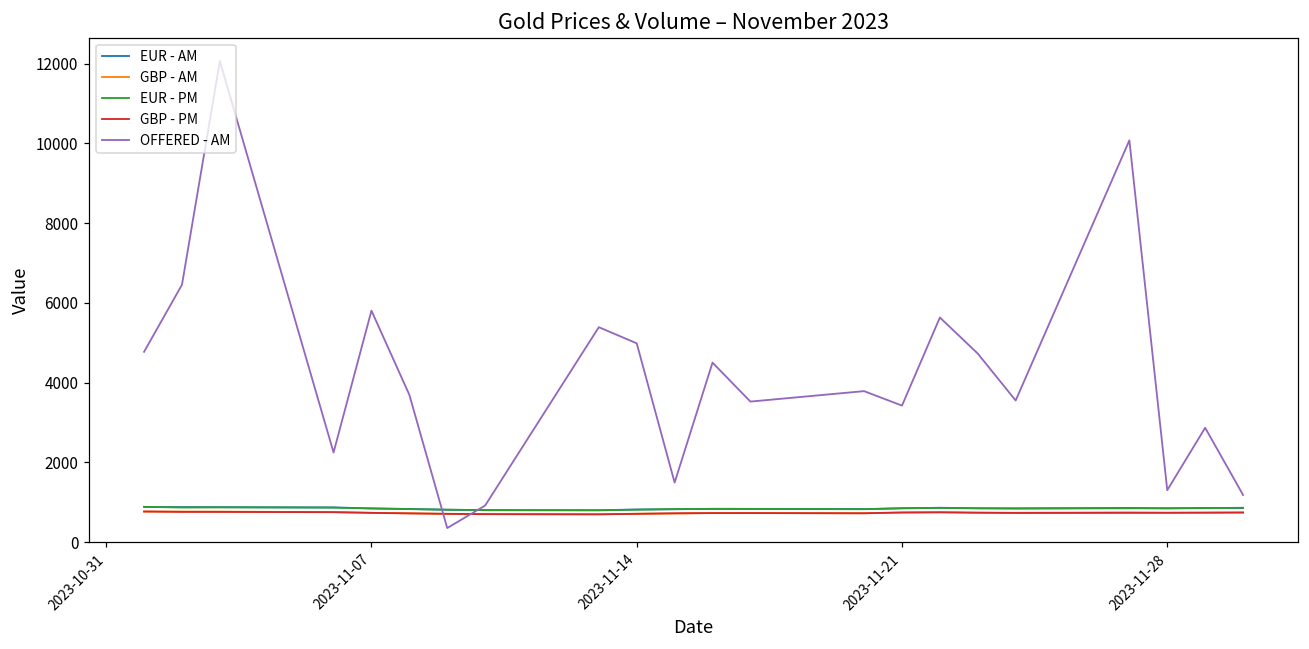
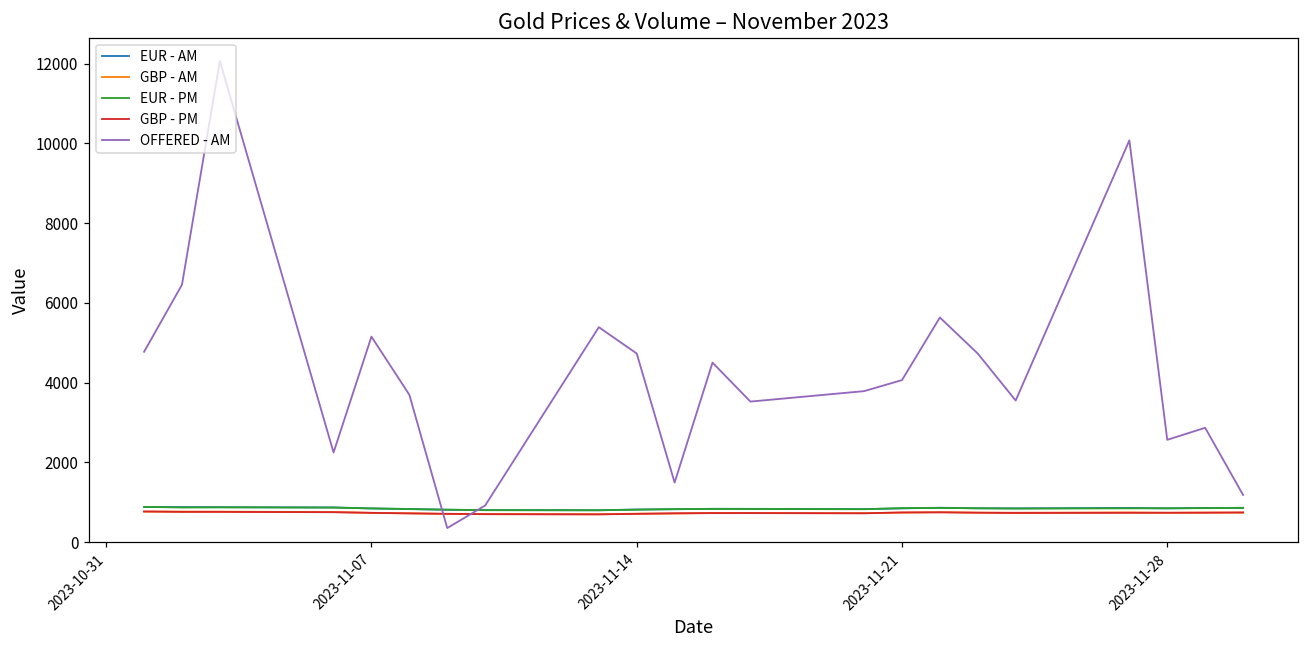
  {
    "OFFERED - AM": {
-     "2023-11-07": 5800,
-     "2023-11-14": 5000,
-     "2023-11-21": 3400,
-     "2023-11-28": 1300
+     "2023-11-07": 5200,
+     "2023-11-14": 4700,
+     "2023-11-21": 4100,
+     "2023-11-28": 2600
    }
  }
